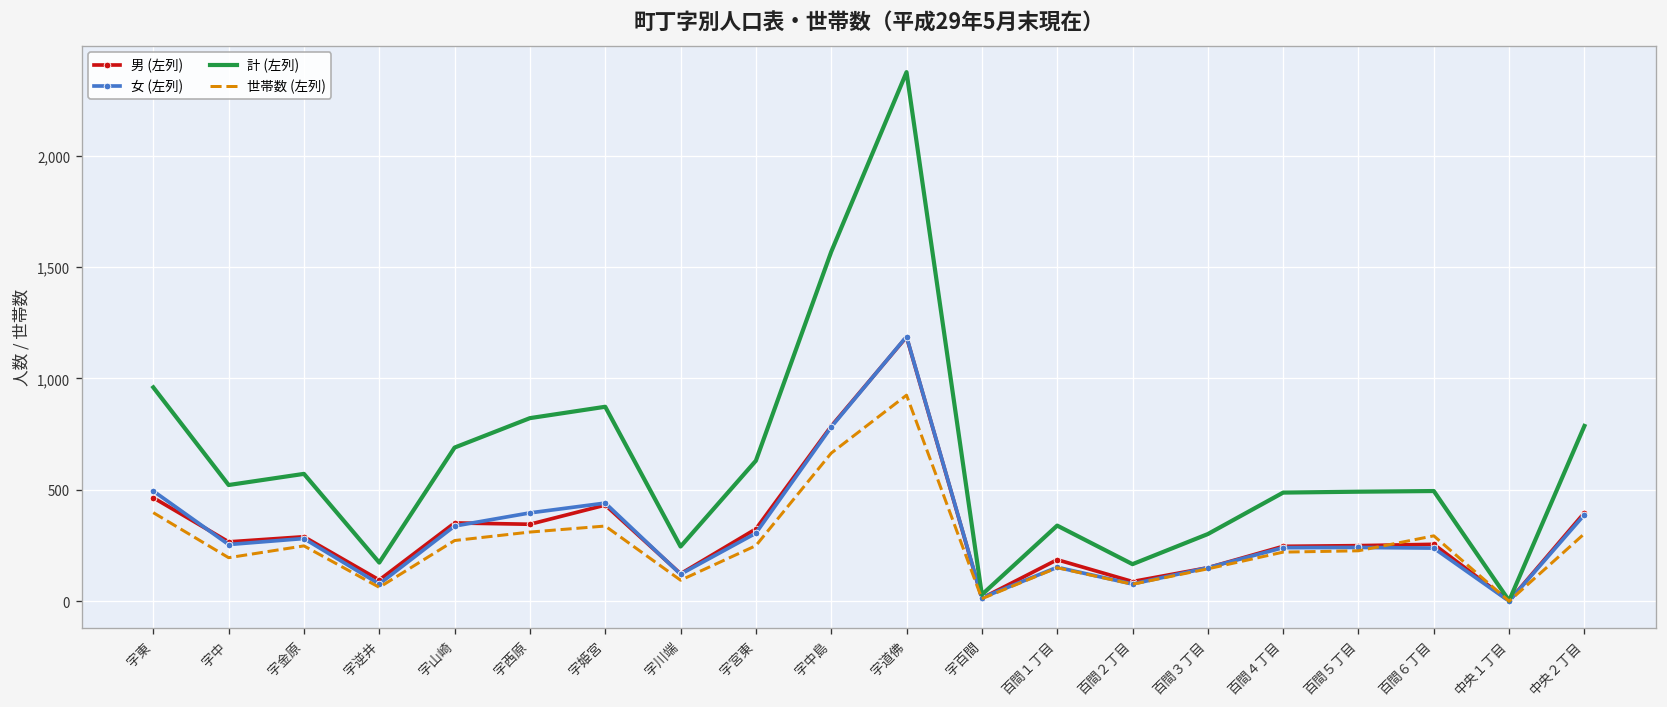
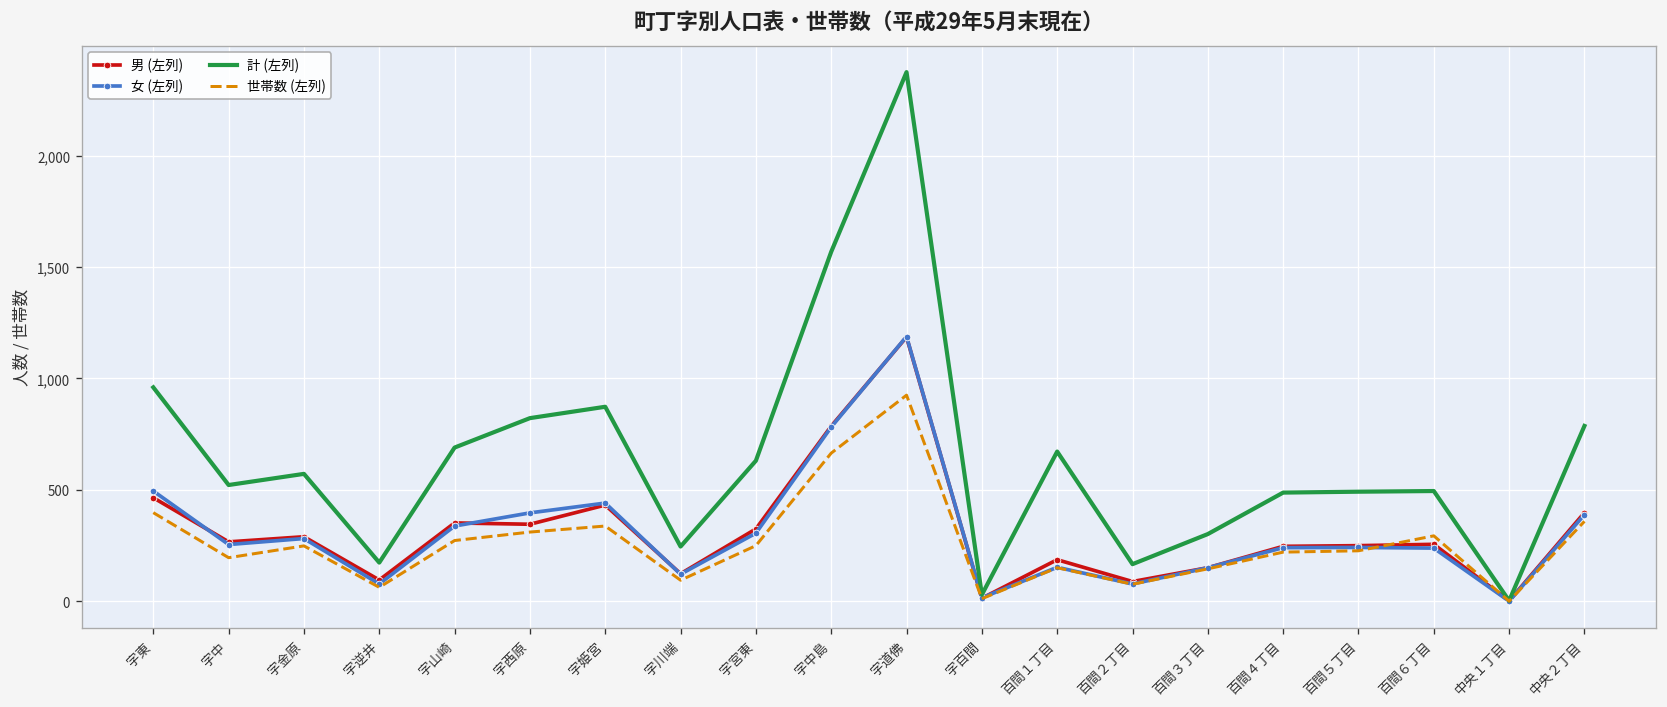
  {
    "男 (左列)": {
      "字東": "470",
      "字逆井": "100",
      "字山崎": "350",
      "字西原": "350",
      "字宮東": "330",
      "百間１丁目": "190",
      "百間６丁目": "260"
    },
    "女 (左列)": {
      "字東": "500",
      "字逆井": "80",
      "字山崎": "340",
      "字西原": "400",
      "字宮東": "310",
      "百間６丁目": "240"
    },
    "計 (左列)": {
      "字東": "960",
      "字中": "520",
      "字金原": "570",
      "字逆井": "170",
      "字山崎": "690",
      "字西原": "820",
      "字姫宮": "870",
      "字川端": "250",
      "字宮東": "630",
      "字中島": "1,570",
      "字道佛": "2,370",
      "字百間": "30",
-     "百間１丁目": "340",
+     "百間１丁目": "670",
      "百間２丁目": "170",
      "百間３丁目": "300",
      "百間４丁目": "490",
      "百間５丁目": "490",
      "百間６丁目": "500",
      "中央２丁目": "790"
    },
    "世帯数 (左列)": {
      "字東": "400",
      "字中": "200",
      "字金原": "250",
      "字逆井": "60",
      "字山崎": "270",
      "字西原": "310",
      "字姫宮": "340",
      "字川端": "100",
      "字宮東": "250",
      "字中島": "670",
      "字道佛": "930",
      "百間４丁目": "220",
      "百間５丁目": "230",
      "百間６丁目": "290",
-     "中央２丁目": "300"
+     "中央２丁目": "360"
    }
  }
